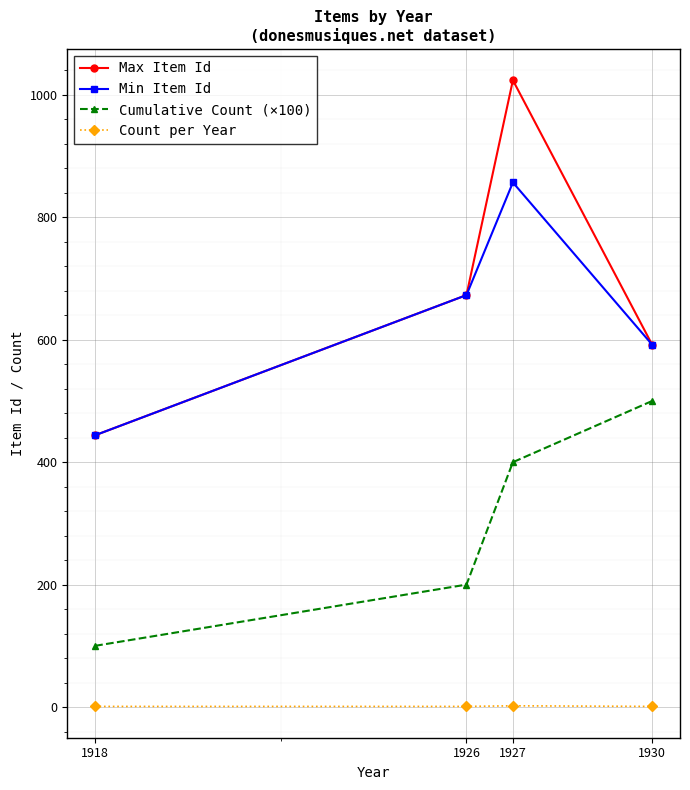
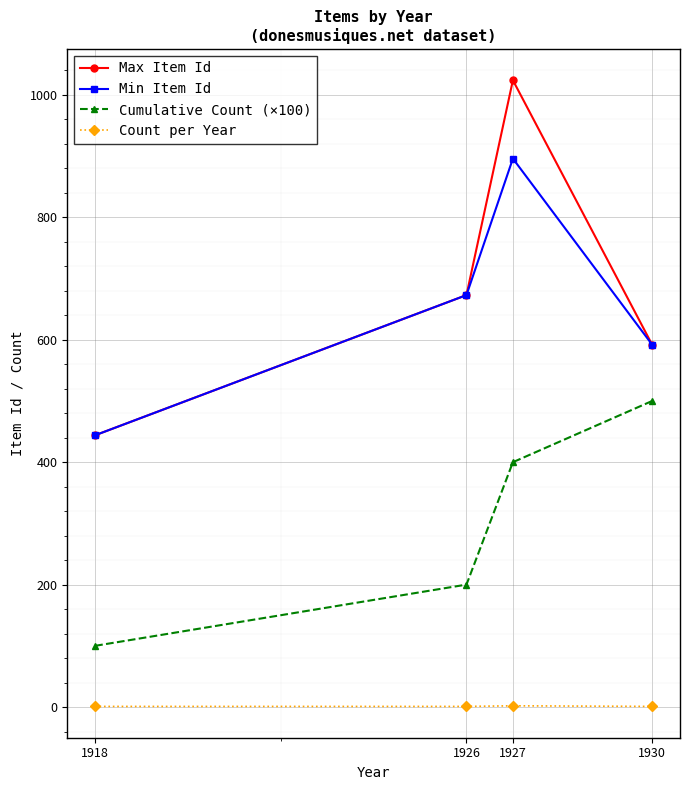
  {
    "Max Item Id": {
      "1927": 1020
    },
    "Min Item Id": {
-     "1927": 860
+     "1927": 900
    },
    "Cumulative Count (×100)": {
      "1918": 100,
      "1926": 200,
      "1927": 400,
      "1930": 500
    },
    "Count per Year": {
      "1918": 0,
      "1926": 0,
      "1927": 0,
      "1930": 0
    }
  }
